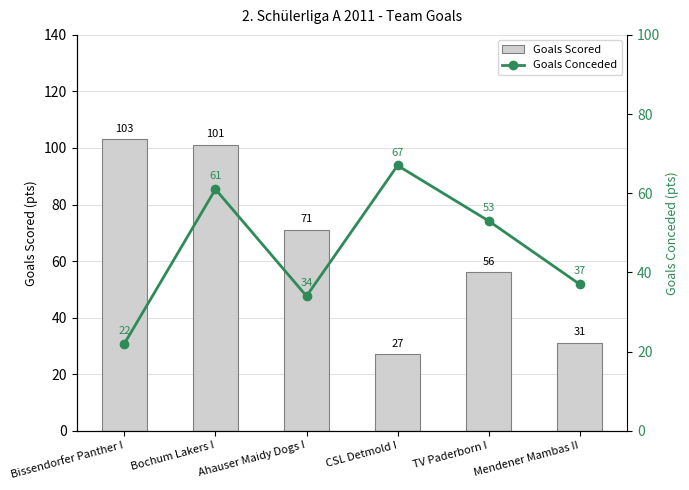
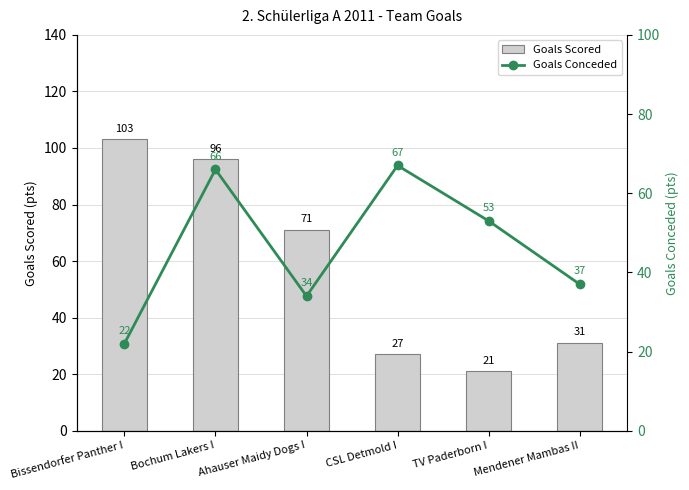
  {
    "Goals Scored": {
      "Bissendorfer Panther I": 103,
-     "Bochum Lakers I": 101,
+     "Bochum Lakers I": 96,
      "Ahauser Maidy Dogs I": 71,
      "CSL Detmold I": 27,
-     "TV Paderborn I": 56,
+     "TV Paderborn I": 21,
      "Mendener Mambas II": 31
    },
    "Goals Conceded": {
      "Bissendorfer Panther I": 22,
-     "Bochum Lakers I": 61,
+     "Bochum Lakers I": 66,
      "Ahauser Maidy Dogs I": 34,
      "CSL Detmold I": 67,
      "TV Paderborn I": 53,
      "Mendener Mambas II": 37
    }
  }
